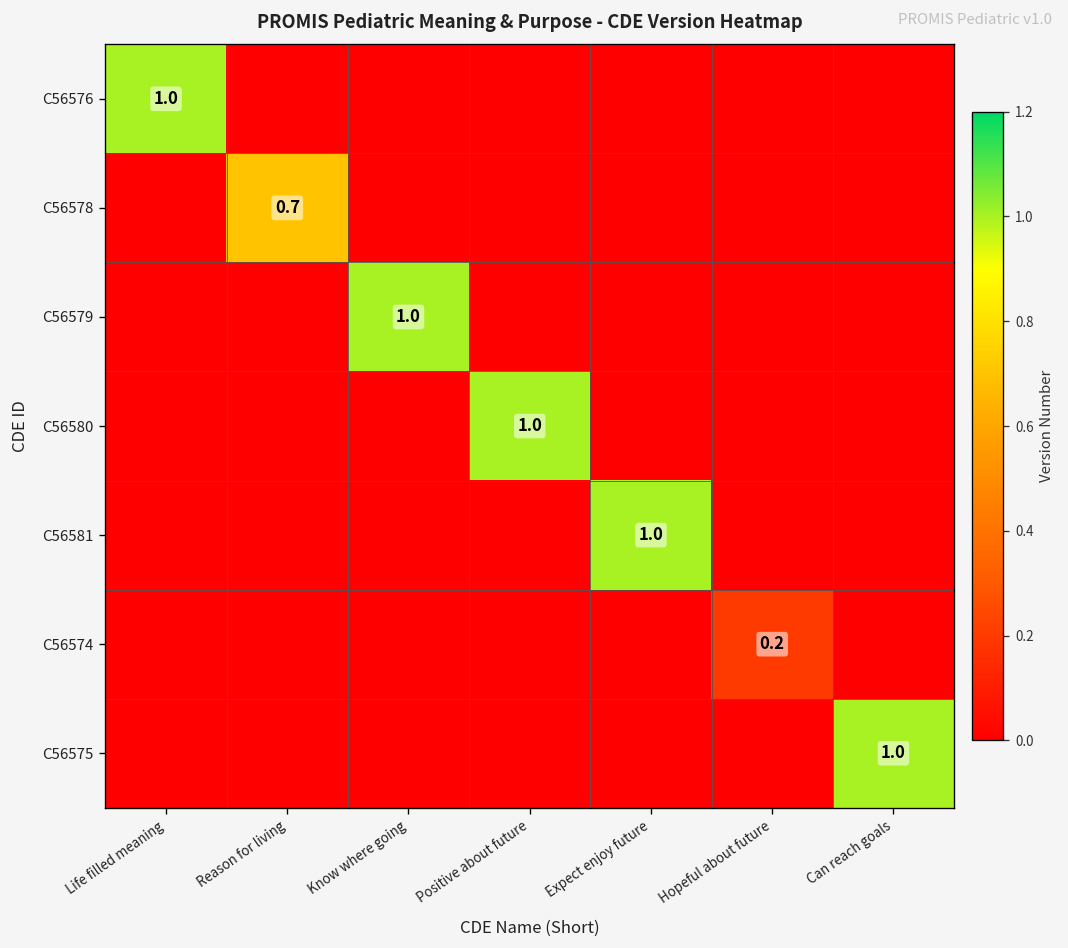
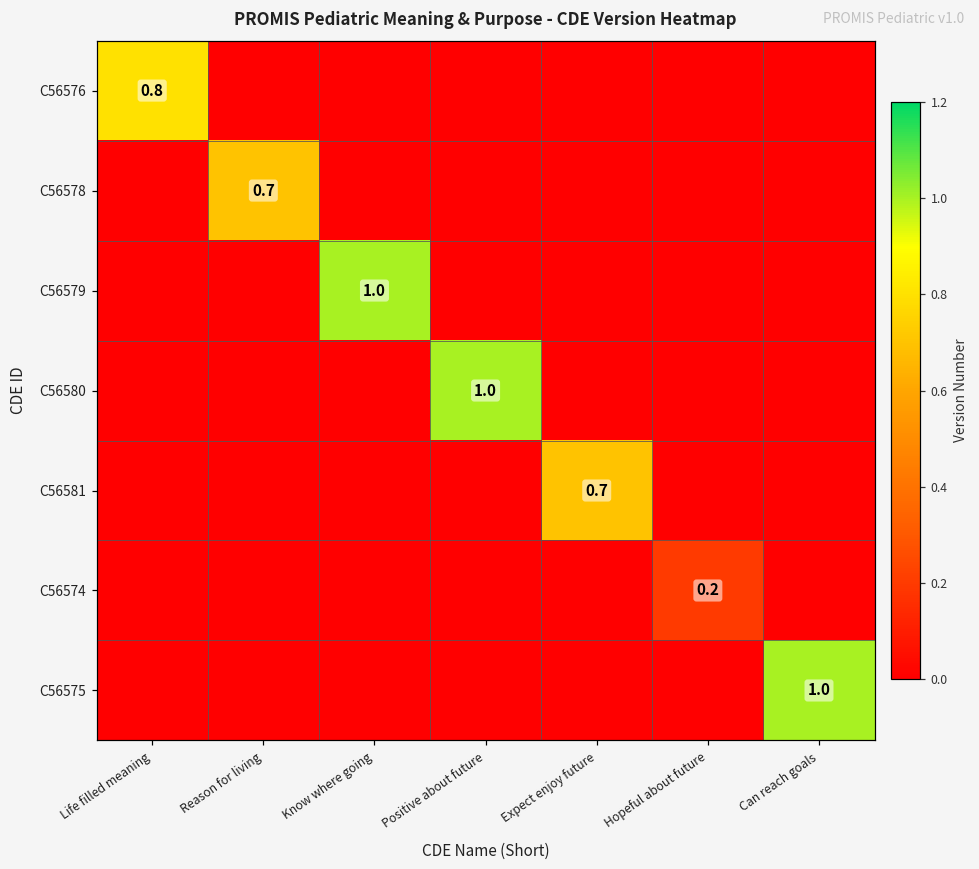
  {
    "C56576": {
-     "Life filled meaning": 1.0
+     "Life filled meaning": 0.8
    },
    "C56581": {
-     "Expect enjoy future": 1.0
+     "Expect enjoy future": 0.7
    }
  }
